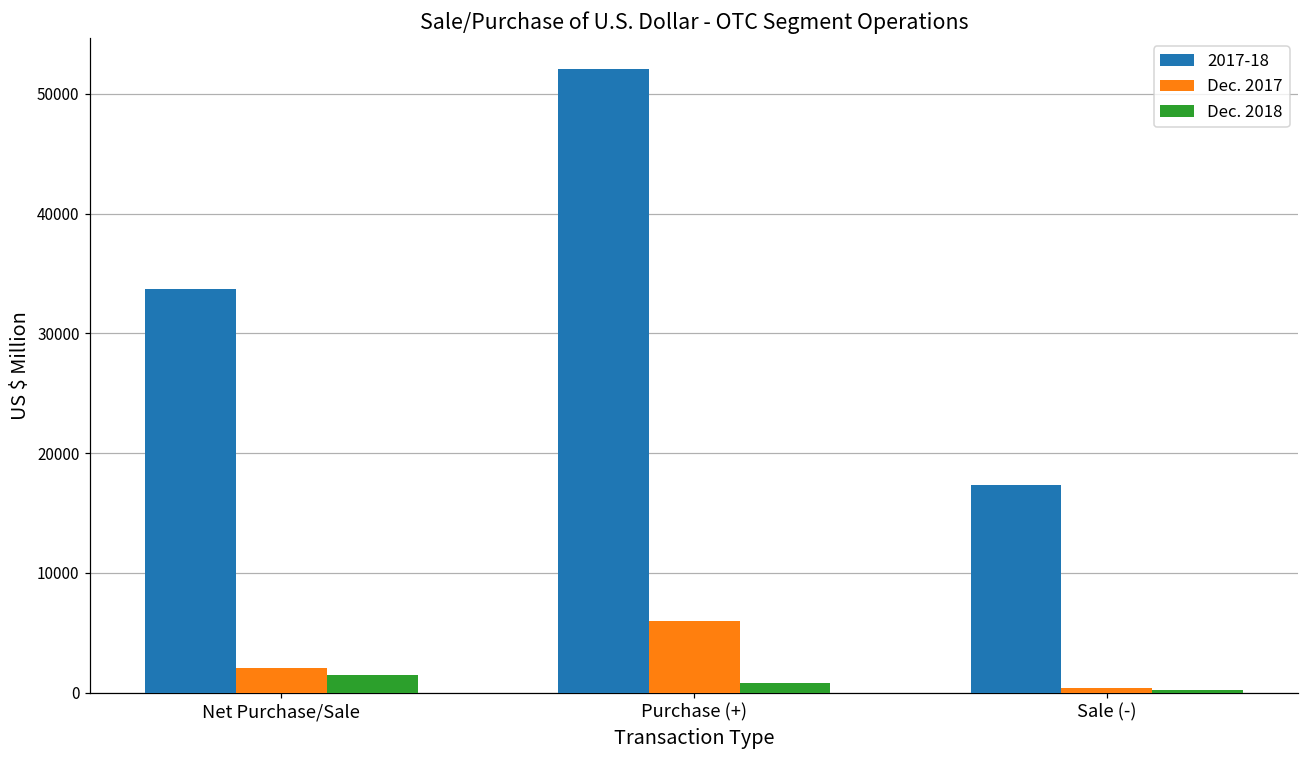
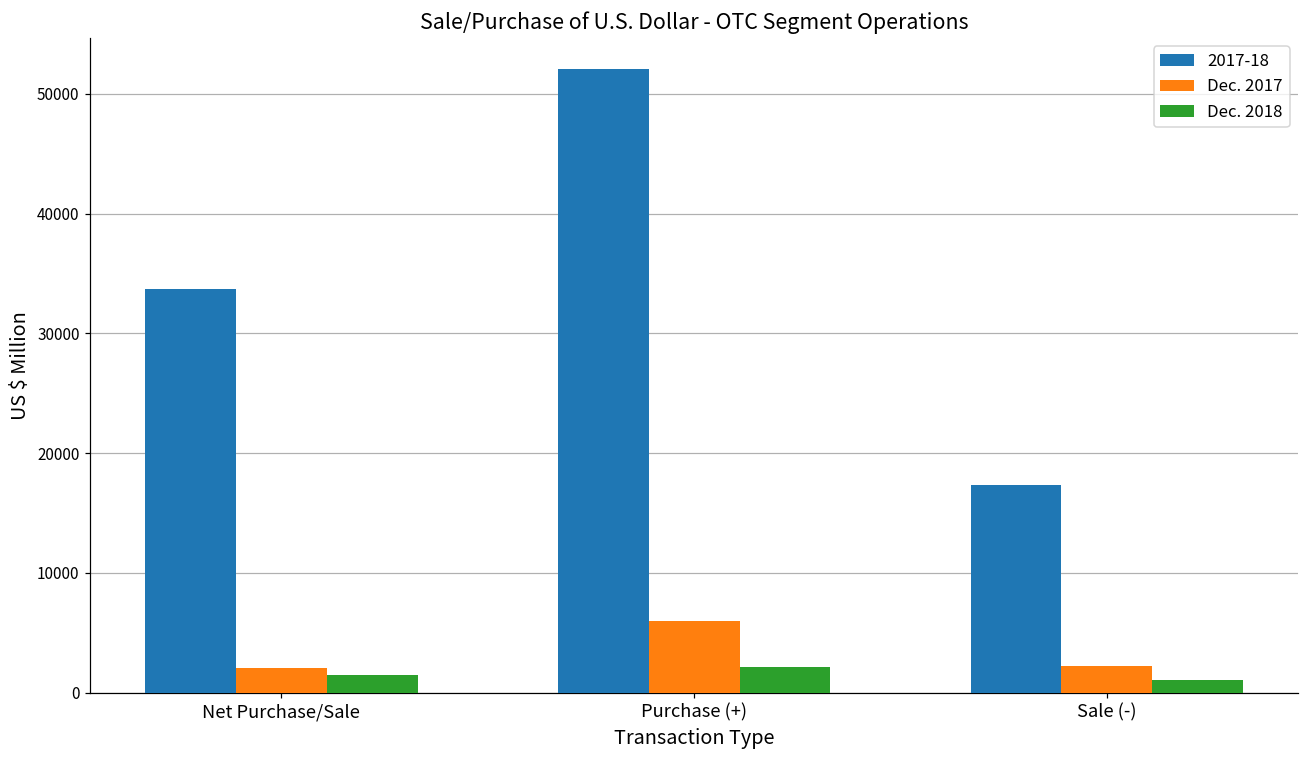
  {
    "2017-18": {
      "Net Purchase/Sale": 33700,
      "Purchase (+)": 52100,
      "Sale (-)": 17400
    },
    "Dec. 2017": {
      "Net Purchase/Sale": 2100,
      "Purchase (+)": 6000,
-     "Sale (-)": 400
+     "Sale (-)": 2200
    },
    "Dec. 2018": {
      "Net Purchase/Sale": 1500,
-     "Purchase (+)": 800,
-     "Sale (-)": 200
+     "Purchase (+)": 2100,
+     "Sale (-)": 1100
    }
  }
